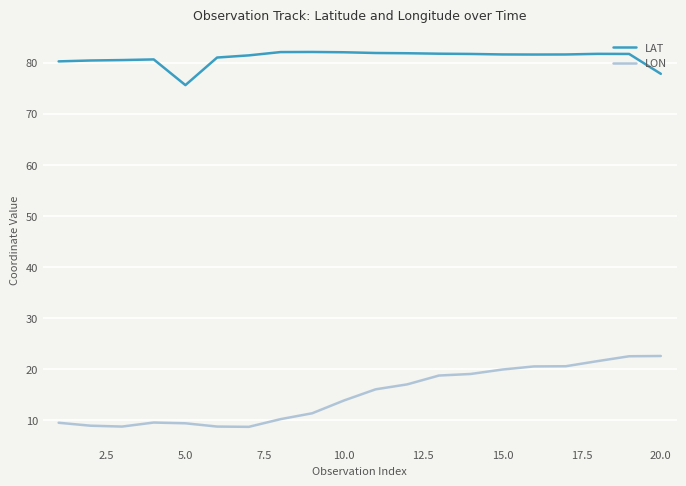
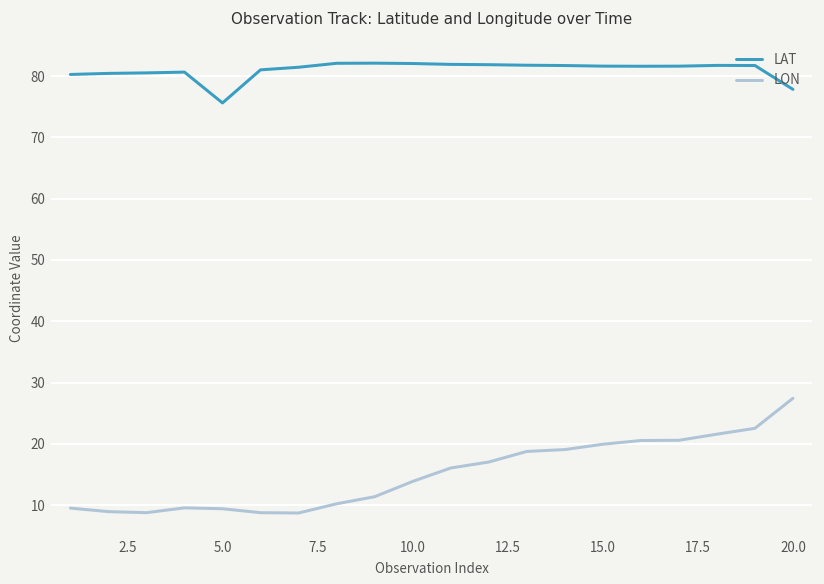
  {
    "LAT": {
      "5.0": 76,
      "10.0": 82,
      "15.0": 82,
      "20.0": 78
    },
    "LON": {
      "5.0": 9,
      "10.0": 14,
      "15.0": 20,
-     "20.0": 23
+     "20.0": 27
    }
  }
